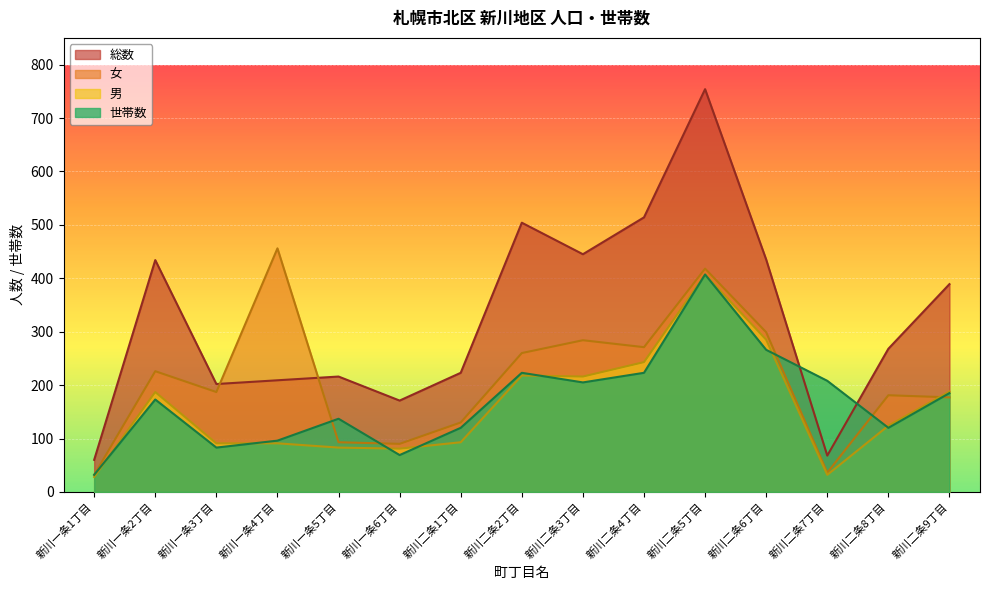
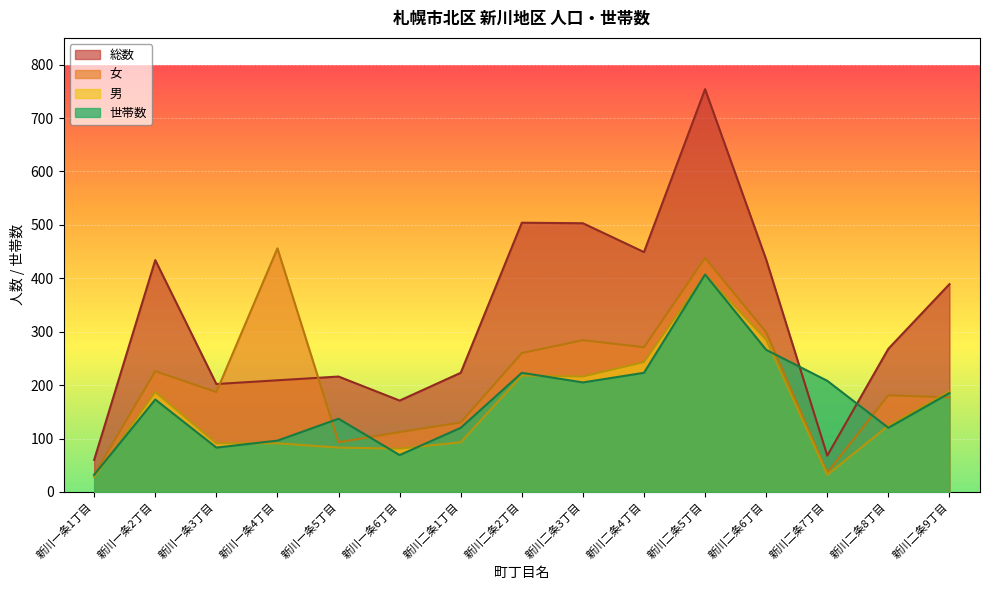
  {
    "総数": {
      "新川一条1丁目": 60,
      "新川一条2丁目": 430,
      "新川一条3丁目": 200,
      "新川一条4丁目": 210,
      "新川一条5丁目": 220,
      "新川一条6丁目": 170,
      "新川二条1丁目": 220,
      "新川二条2丁目": 500,
-     "新川二条3丁目": 450,
-     "新川二条4丁目": 510,
+     "新川二条3丁目": 500,
+     "新川二条4丁目": 450,
      "新川二条5丁目": 750,
      "新川二条6丁目": 440,
      "新川二条7丁目": 70,
      "新川二条8丁目": 270,
      "新川二条9丁目": 390
    },
    "女": {
      "新川一条2丁目": 230,
      "新川一条3丁目": 190,
      "新川一条4丁目": 460,
      "新川一条5丁目": 90,
-     "新川一条6丁目": 90,
+     "新川一条6丁目": 110,
      "新川二条1丁目": 130,
      "新川二条2丁目": 260,
      "新川二条3丁目": 280,
      "新川二条4丁目": 270,
-     "新川二条5丁目": 420,
+     "新川二条5丁目": 440,
      "新川二条6丁目": 300,
      "新川二条8丁目": 180,
      "新川二条9丁目": 180
    },
    "男": {
      "新川一条2丁目": 190,
      "新川一条3丁目": 90,
      "新川一条4丁目": 90,
      "新川一条5丁目": 80,
      "新川一条6丁目": 80,
      "新川二条1丁目": 90,
      "新川二条2丁目": 220,
      "新川二条3丁目": 220,
      "新川二条4丁目": 240,
      "新川二条6丁目": 290
    },
    "世帯数": {
      "新川一条2丁目": 170,
      "新川一条3丁目": 80,
      "新川一条4丁目": 100,
      "新川一条5丁目": 140,
      "新川一条6丁目": 70,
      "新川二条1丁目": 120,
      "新川二条2丁目": 220,
      "新川二条3丁目": 210,
      "新川二条4丁目": 220,
      "新川二条6丁目": 270,
      "新川二条7丁目": 210
    }
  }
